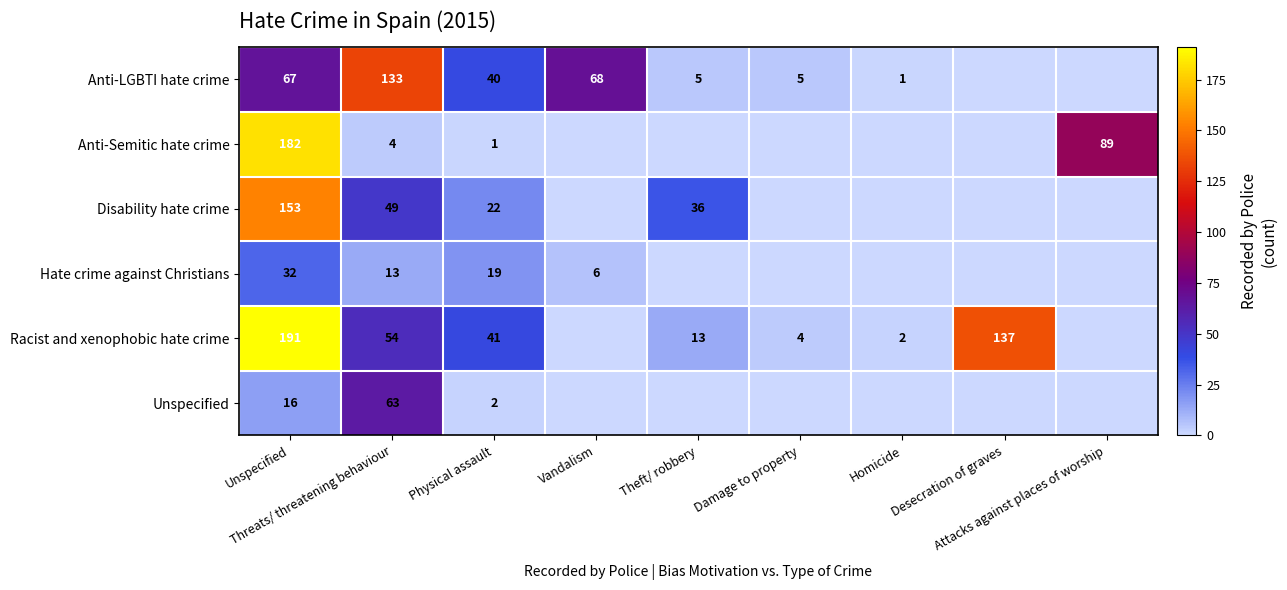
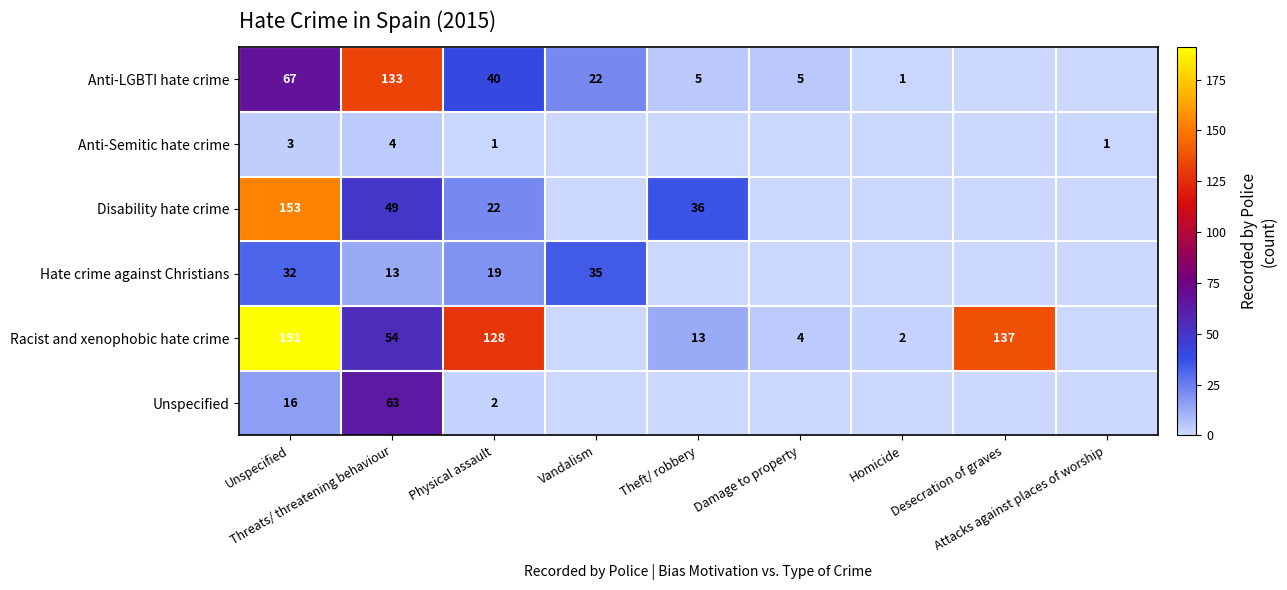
  {
    "Anti-LGBTI hate crime": {
      "Unspecified": 67,
      "Threats/ threatening behaviour": 133,
      "Physical assault": 40,
-     "Vandalism": 68,
+     "Vandalism": 22,
      "Theft/ robbery": 5,
      "Damage to property": 5,
      "Homicide": 1
    },
    "Anti-Semitic hate crime": {
-     "Unspecified": 182,
+     "Unspecified": 3,
      "Threats/ threatening behaviour": 4,
      "Physical assault": 1,
-     "Attacks against places of worship": 89
+     "Attacks against places of worship": 1
    },
    "Disability hate crime": {
      "Unspecified": 153,
      "Threats/ threatening behaviour": 49,
      "Physical assault": 22,
      "Theft/ robbery": 36
    },
    "Hate crime against Christians": {
      "Unspecified": 32,
      "Threats/ threatening behaviour": 13,
      "Physical assault": 19,
-     "Vandalism": 6
+     "Vandalism": 35
    },
    "Racist and xenophobic hate crime": {
      "Unspecified": 191,
      "Threats/ threatening behaviour": 54,
-     "Physical assault": 41,
+     "Physical assault": 128,
      "Theft/ robbery": 13,
      "Damage to property": 4,
      "Homicide": 2,
      "Desecration of graves": 137
    },
    "Unspecified": {
      "Unspecified": 16,
      "Threats/ threatening behaviour": 63,
      "Physical assault": 2
    }
  }
